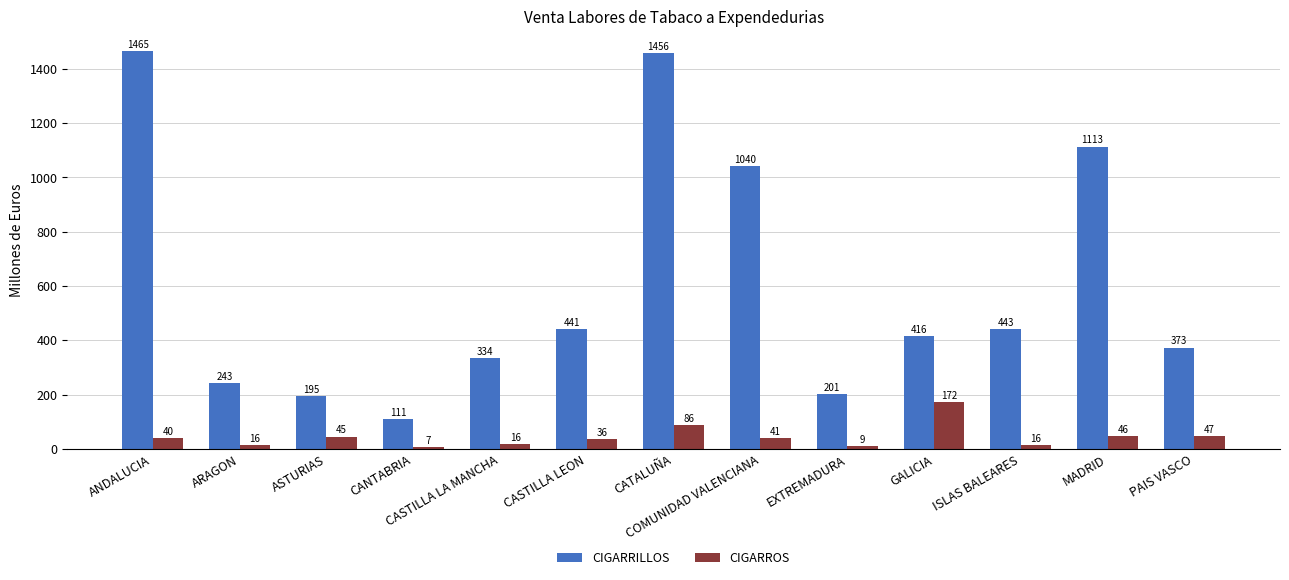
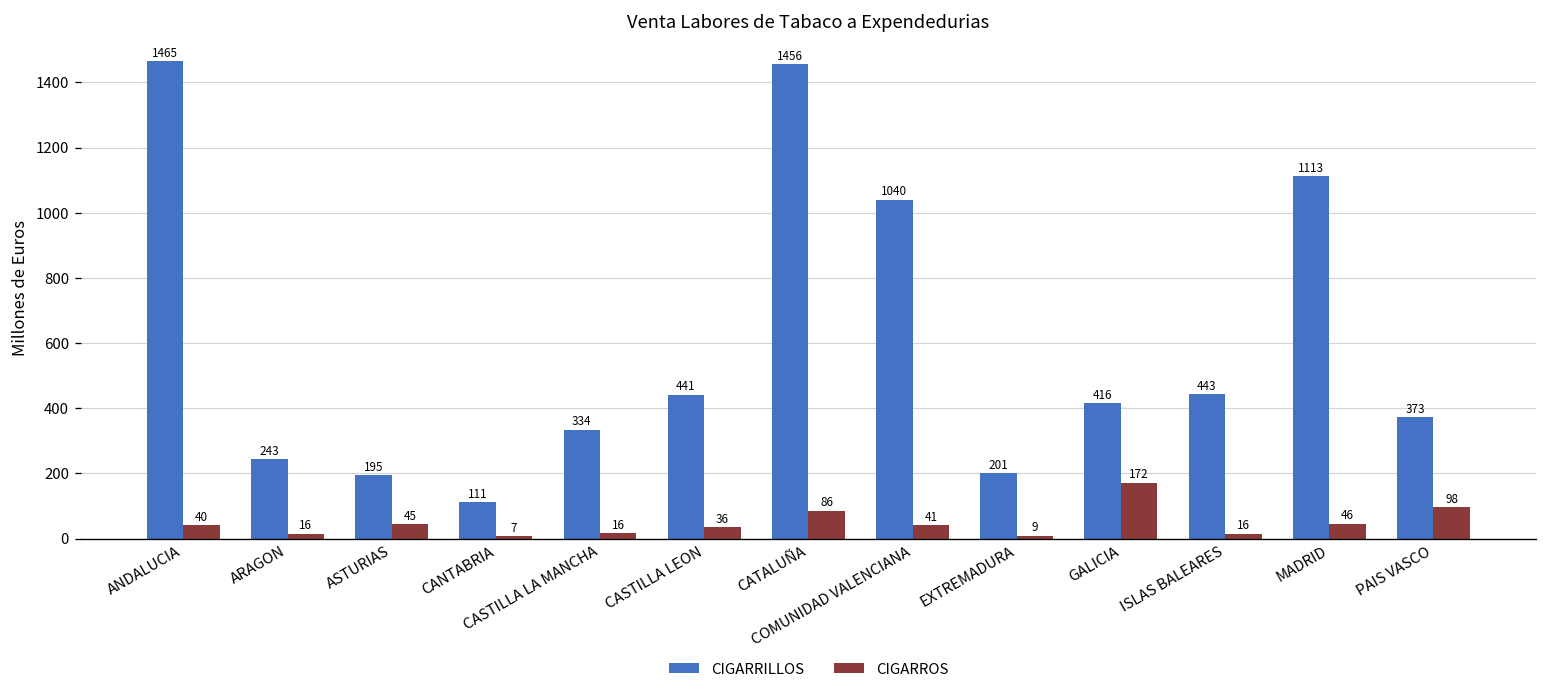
  {
    "CIGARRILLOS": {
      "ANDALUCIA": 1465,
      "ARAGON": 243,
      "ASTURIAS": 195,
      "CANTABRIA": 111,
      "CASTILLA LA MANCHA": 334,
      "CASTILLA LEON": 441,
      "CATALUÑA": 1456,
      "COMUNIDAD VALENCIANA": 1040,
      "EXTREMADURA": 201,
      "GALICIA": 416,
      "ISLAS BALEARES": 443,
      "MADRID": 1113,
      "PAIS VASCO": 373
    },
    "CIGARROS": {
      "ANDALUCIA": 40,
      "ARAGON": 16,
      "ASTURIAS": 45,
      "CANTABRIA": 7,
      "CASTILLA LA MANCHA": 16,
      "CASTILLA LEON": 36,
      "CATALUÑA": 86,
      "COMUNIDAD VALENCIANA": 41,
      "EXTREMADURA": 9,
      "GALICIA": 172,
      "ISLAS BALEARES": 16,
      "MADRID": 46,
-     "PAIS VASCO": 47
+     "PAIS VASCO": 98
    }
  }
